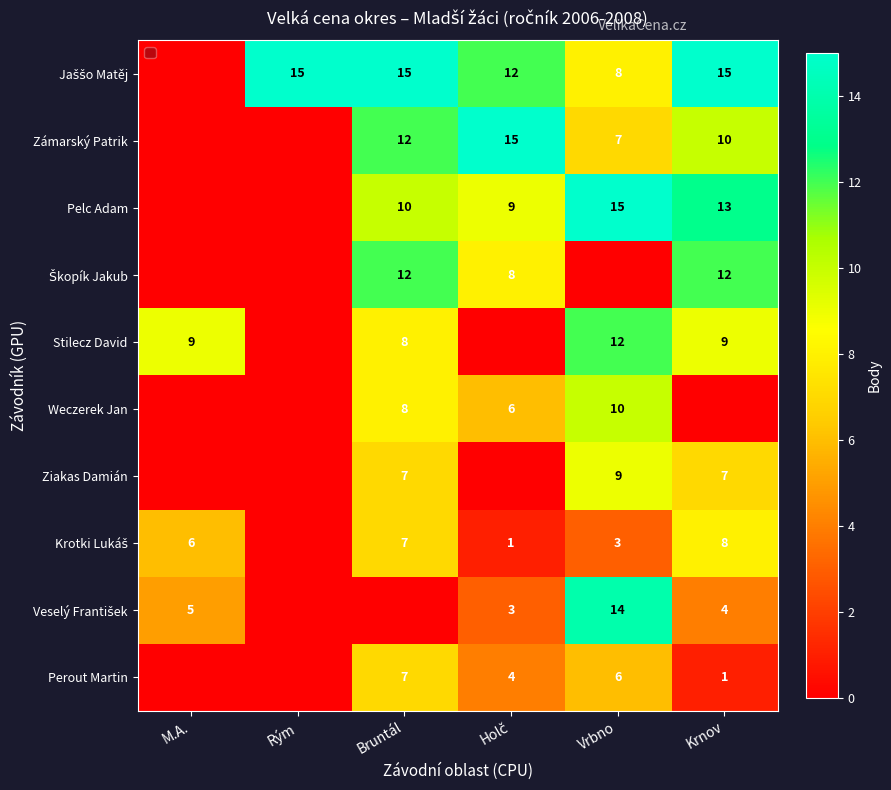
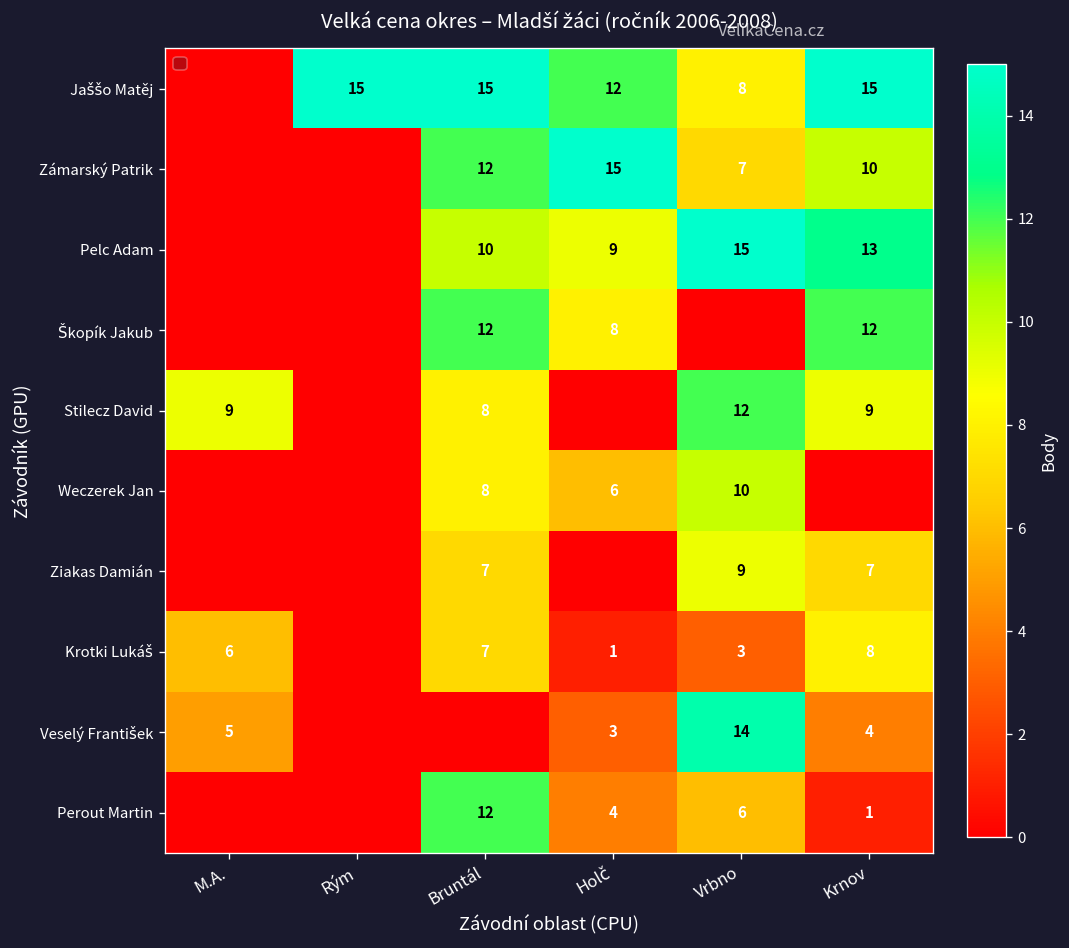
  {
    "Jaššo Matěj": {
      "Rým": 15,
      "Bruntál": 15,
      "Holč": 12,
      "Vrbno": 8,
      "Krnov": 15
    },
    "Zámarský Patrik": {
      "Bruntál": 12,
      "Holč": 15,
      "Vrbno": 7,
      "Krnov": 10
    },
    "Pelc Adam": {
      "Bruntál": 10,
      "Holč": 9,
      "Vrbno": 15,
      "Krnov": 13
    },
    "Škopík Jakub": {
      "Bruntál": 12,
      "Holč": 8,
      "Krnov": 12
    },
    "Stilecz David": {
      "M.A.": 9,
      "Bruntál": 8,
      "Vrbno": 12,
      "Krnov": 9
    },
    "Weczerek Jan": {
      "Bruntál": 8,
      "Holč": 6,
      "Vrbno": 10
    },
    "Ziakas Damián": {
      "Bruntál": 7,
      "Vrbno": 9,
      "Krnov": 7
    },
    "Krotki Lukáš": {
      "M.A.": 6,
      "Bruntál": 7,
      "Holč": 1,
      "Vrbno": 3,
      "Krnov": 8
    },
    "Veselý František": {
      "M.A.": 5,
      "Holč": 3,
      "Vrbno": 14,
      "Krnov": 4
    },
    "Perout Martin": {
-     "Bruntál": 7,
+     "Bruntál": 12,
      "Holč": 4,
      "Vrbno": 6,
      "Krnov": 1
    }
  }
